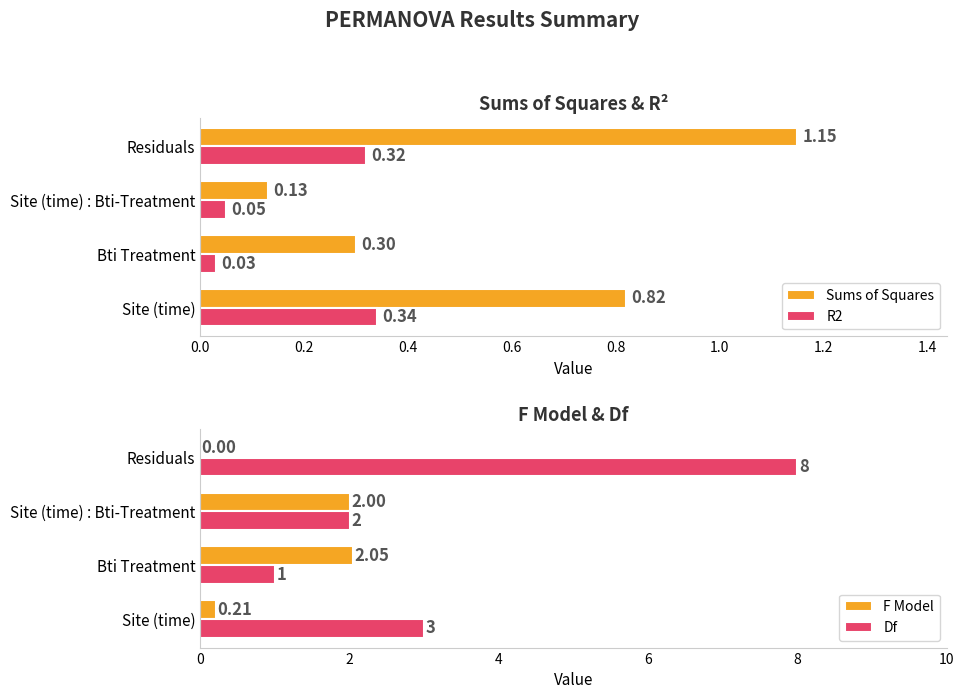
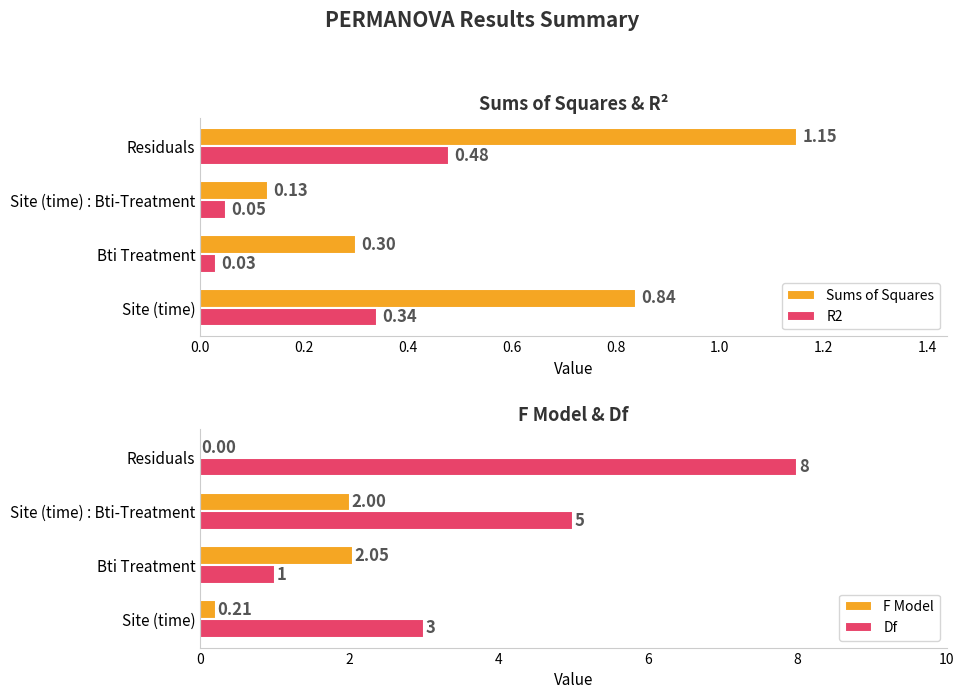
  {
    "Sums of Squares & R²": {
      "Sums of Squares": {
        "Residuals": 1.15,
        "Site (time) : Bti-Treatment": 0.13,
        "Bti Treatment": 0.30,
-       "Site (time)": 0.82
+       "Site (time)": 0.84
      },
      "R2": {
-       "Residuals": 0.32,
+       "Residuals": 0.48,
        "Site (time) : Bti-Treatment": 0.05,
        "Bti Treatment": 0.03,
        "Site (time)": 0.34
      }
    },
    "F Model & Df": {
      "F Model": {
        "Residuals": 0.00,
        "Site (time) : Bti-Treatment": 2.00,
        "Bti Treatment": 2.05,
        "Site (time)": 0.21
      },
      "Df": {
        "Residuals": 8,
-       "Site (time) : Bti-Treatment": 2,
+       "Site (time) : Bti-Treatment": 5,
        "Bti Treatment": 1,
        "Site (time)": 3
      }
    }
  }
